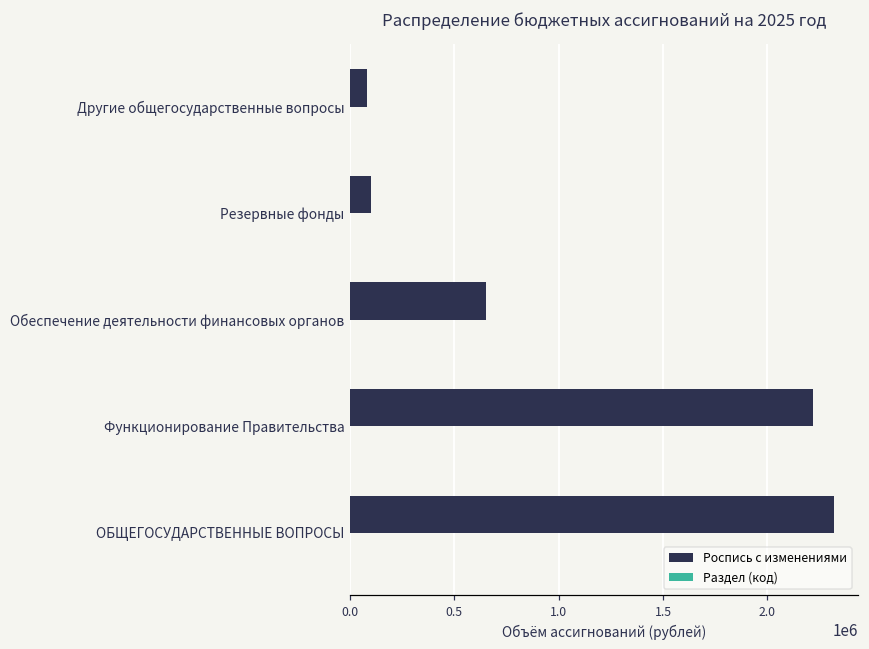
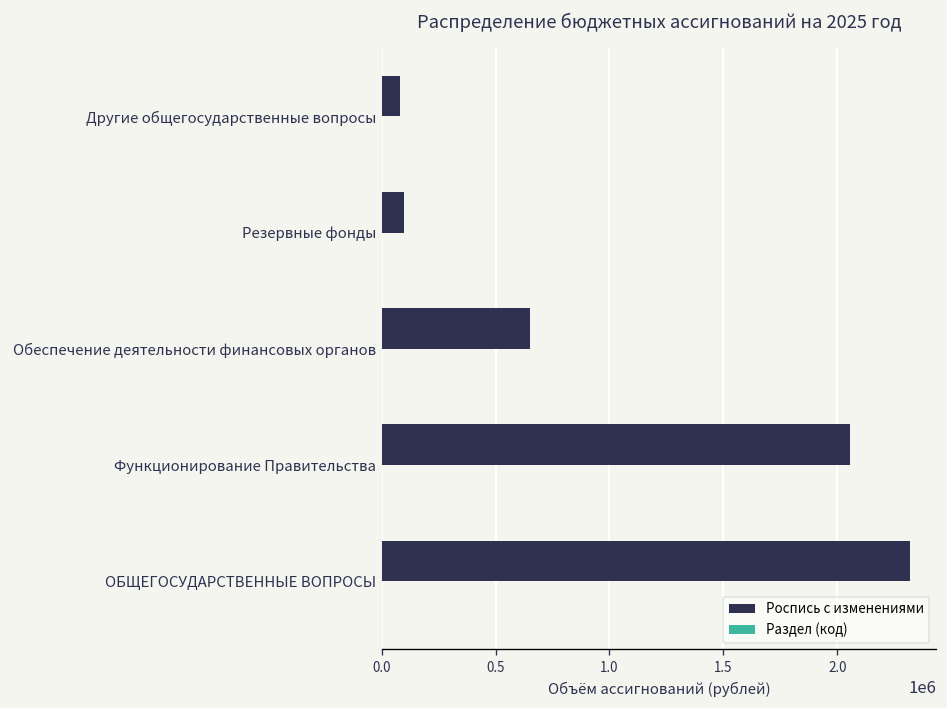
  {
    "Роспись с изменениями": {
      "Другие общегосударственные вопросы": 80000,
      "Резервные фонды": 100000,
      "Обеспечение деятельности финансовых органов": 650000,
-     "Функционирование Правительства": 2220000,
+     "Функционирование Правительства": 2060000,
      "ОБЩЕГОСУДАРСТВЕННЫЕ ВОПРОСЫ": 2320000
    }
  }
